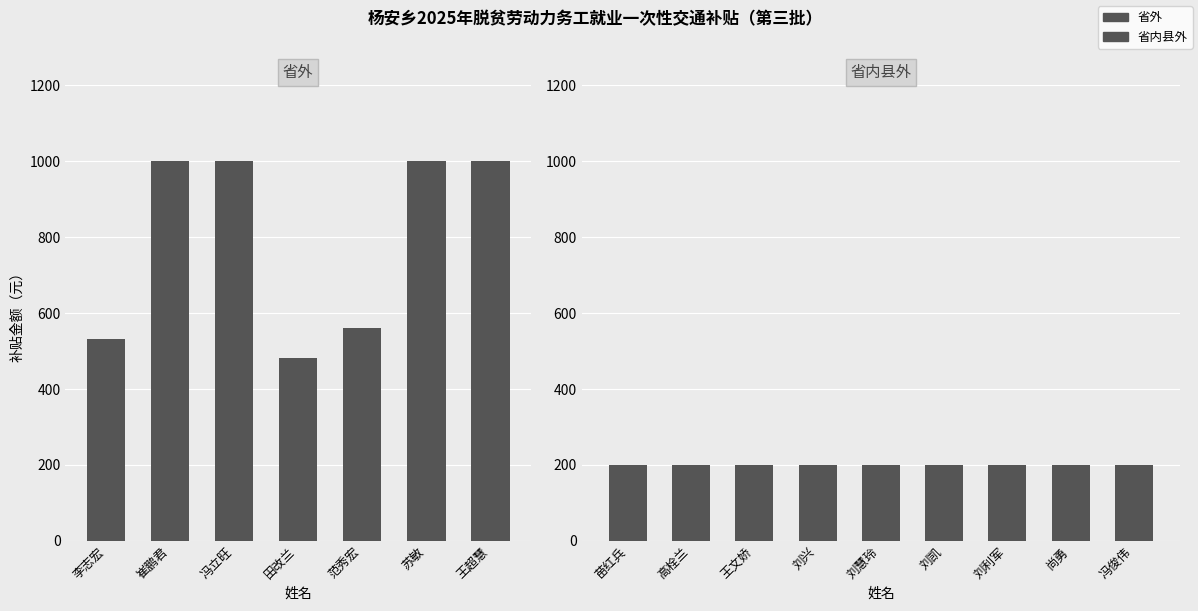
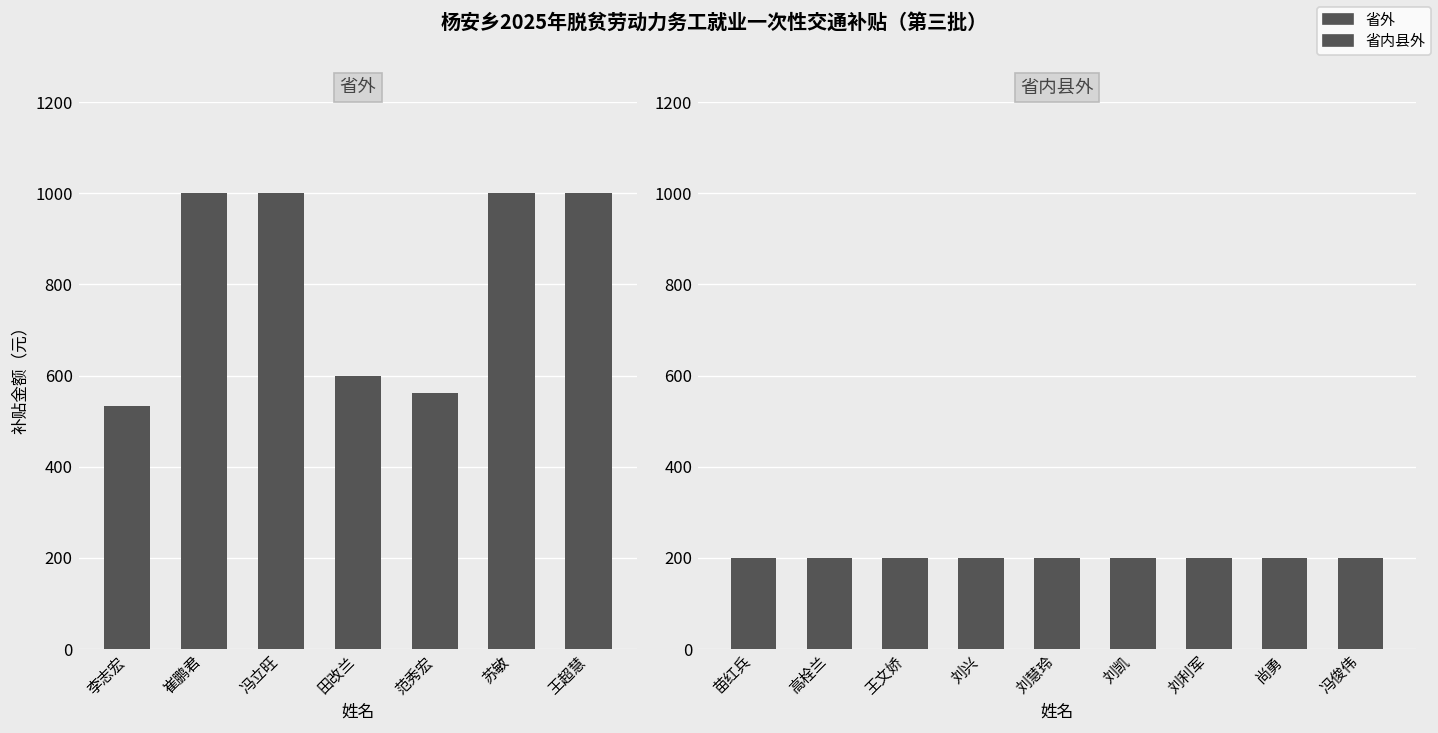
  {
    "省外": {
      "李志宏": 530,
      "崔鹏君": 1000,
      "冯立旺": 1000,
-     "田改兰": 480,
+     "田改兰": 600,
      "范秀宏": 560,
      "苏敏": 1000,
      "王超慧": 1000
    },
    "省内县外": {
      "苗红兵": 200,
      "高栓兰": 200,
      "王文娇": 200,
      "刘兴": 200,
      "刘慧玲": 200,
      "刘凯": 200,
      "刘利军": 200,
      "尚勇": 200,
      "冯俊伟": 200
    }
  }
